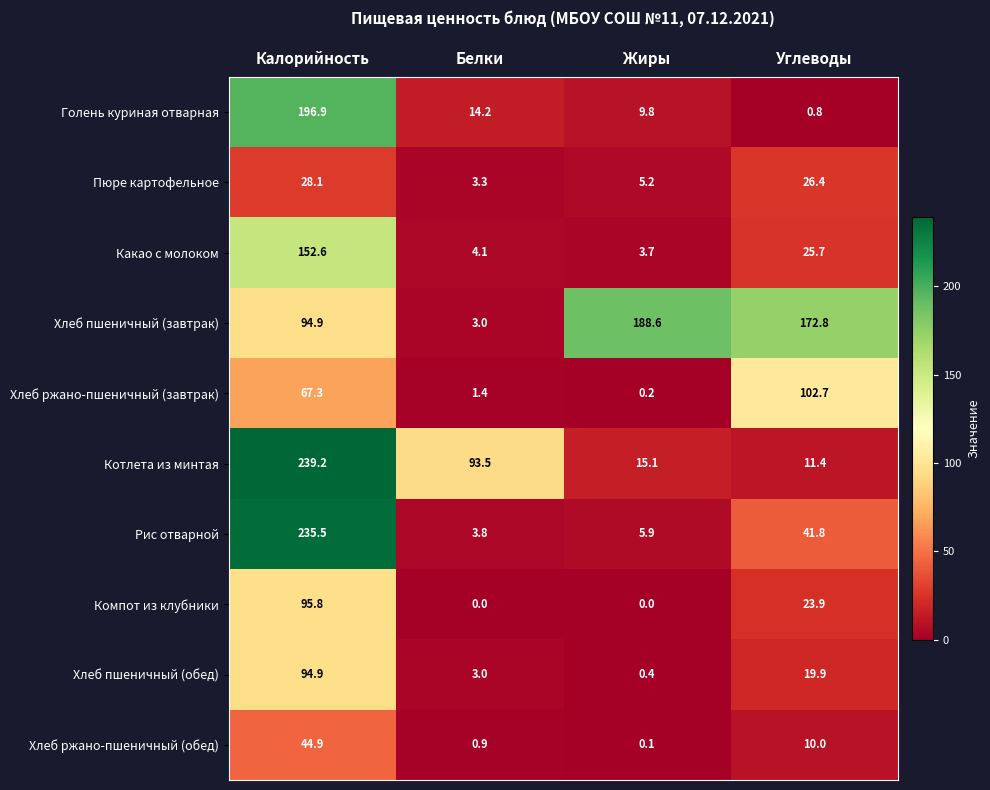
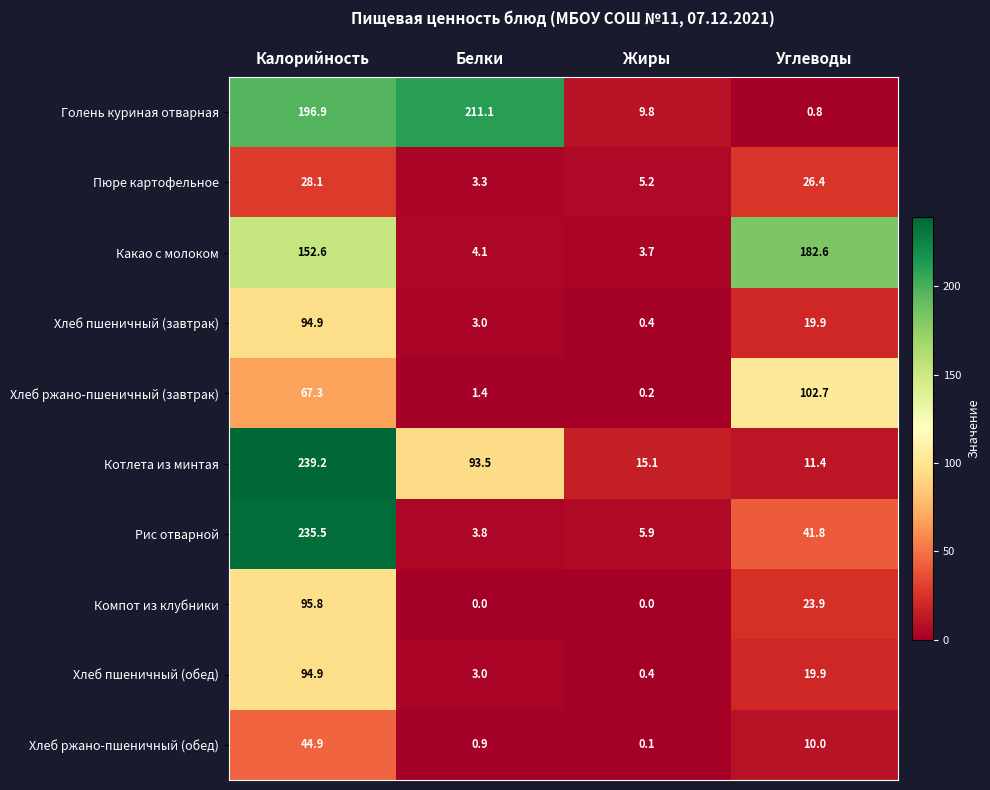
  {
    "Голень куриная отварная": {
      "Калорийность": 196.9,
-     "Белки": 14.2,
+     "Белки": 211.1,
      "Жиры": 9.8,
      "Углеводы": 0.8
    },
    "Пюре картофельное": {
      "Калорийность": 28.1,
      "Белки": 3.3,
      "Жиры": 5.2,
      "Углеводы": 26.4
    },
    "Какао с молоком": {
      "Калорийность": 152.6,
      "Белки": 4.1,
      "Жиры": 3.7,
-     "Углеводы": 25.7
+     "Углеводы": 182.6
    },
    "Хлеб пшеничный (завтрак)": {
      "Калорийность": 94.9,
      "Белки": 3.0,
-     "Жиры": 188.6,
-     "Углеводы": 172.8
+     "Жиры": 0.4,
+     "Углеводы": 19.9
    },
    "Хлеб ржано-пшеничный (завтрак)": {
      "Калорийность": 67.3,
      "Белки": 1.4,
      "Жиры": 0.2,
      "Углеводы": 102.7
    },
    "Котлета из минтая": {
      "Калорийность": 239.2,
      "Белки": 93.5,
      "Жиры": 15.1,
      "Углеводы": 11.4
    },
    "Рис отварной": {
      "Калорийность": 235.5,
      "Белки": 3.8,
      "Жиры": 5.9,
      "Углеводы": 41.8
    },
    "Компот из клубники": {
      "Калорийность": 95.8,
      "Белки": 0.0,
      "Жиры": 0.0,
      "Углеводы": 23.9
    },
    "Хлеб пшеничный (обед)": {
      "Калорийность": 94.9,
      "Белки": 3.0,
      "Жиры": 0.4,
      "Углеводы": 19.9
    },
    "Хлеб ржано-пшеничный (обед)": {
      "Калорийность": 44.9,
      "Белки": 0.9,
      "Жиры": 0.1,
      "Углеводы": 10.0
    }
  }
